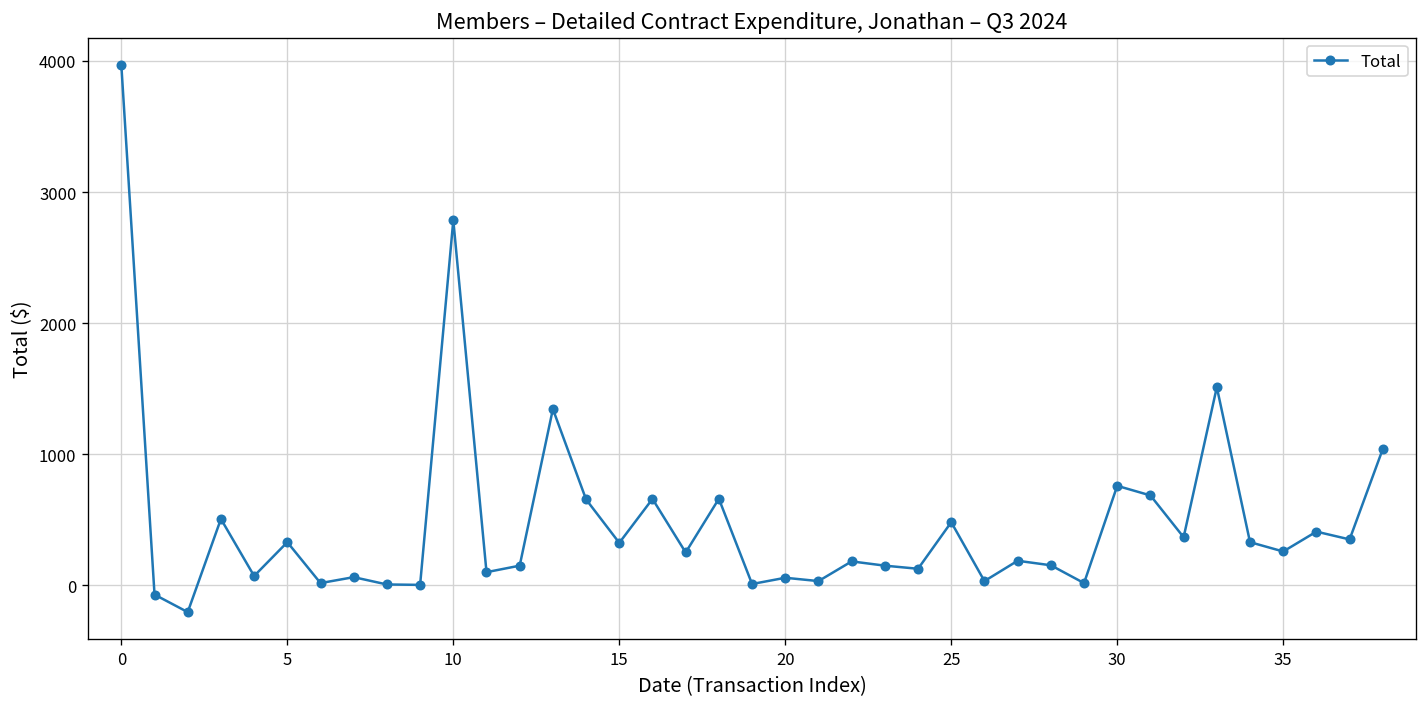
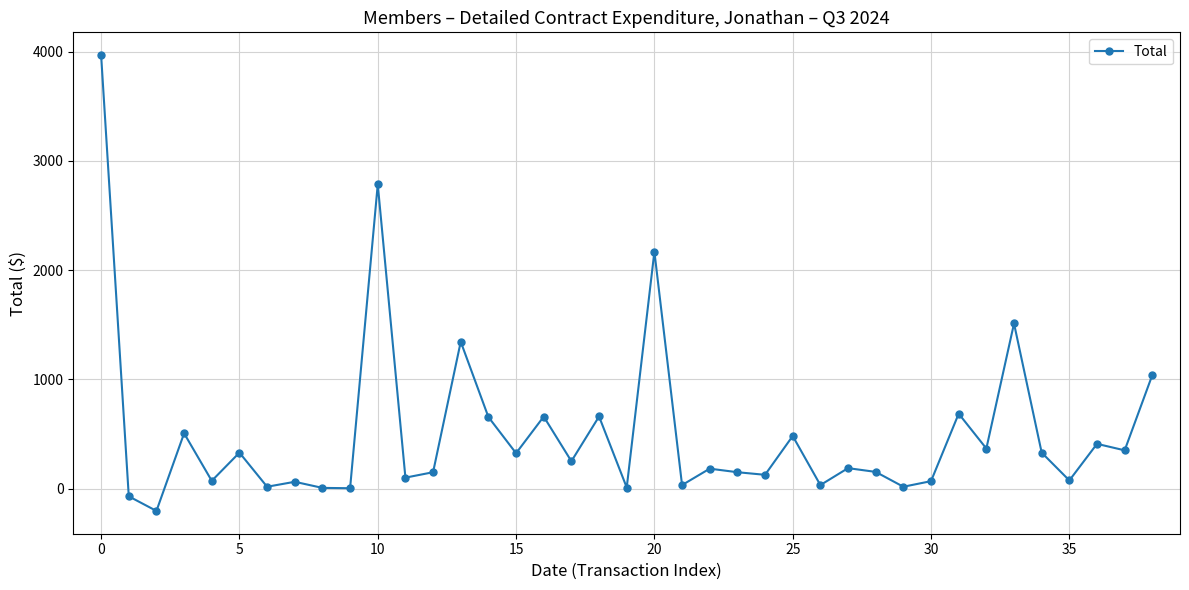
  {
    "0": 3970,
    "5": 330,
    "10": 2780,
    "15": 320,
-   "20": 60,
+   "20": 2170,
    "25": 480,
-   "30": 760,
-   "35": 260
+   "30": 70,
+   "35": 70
  }
